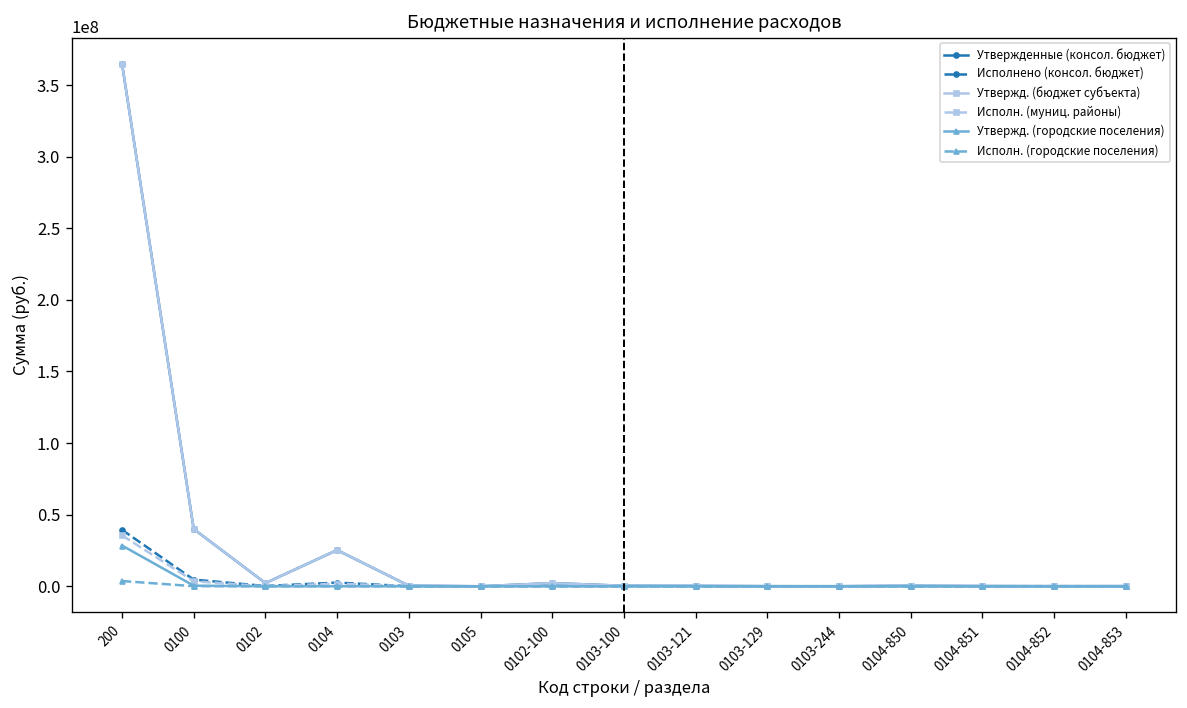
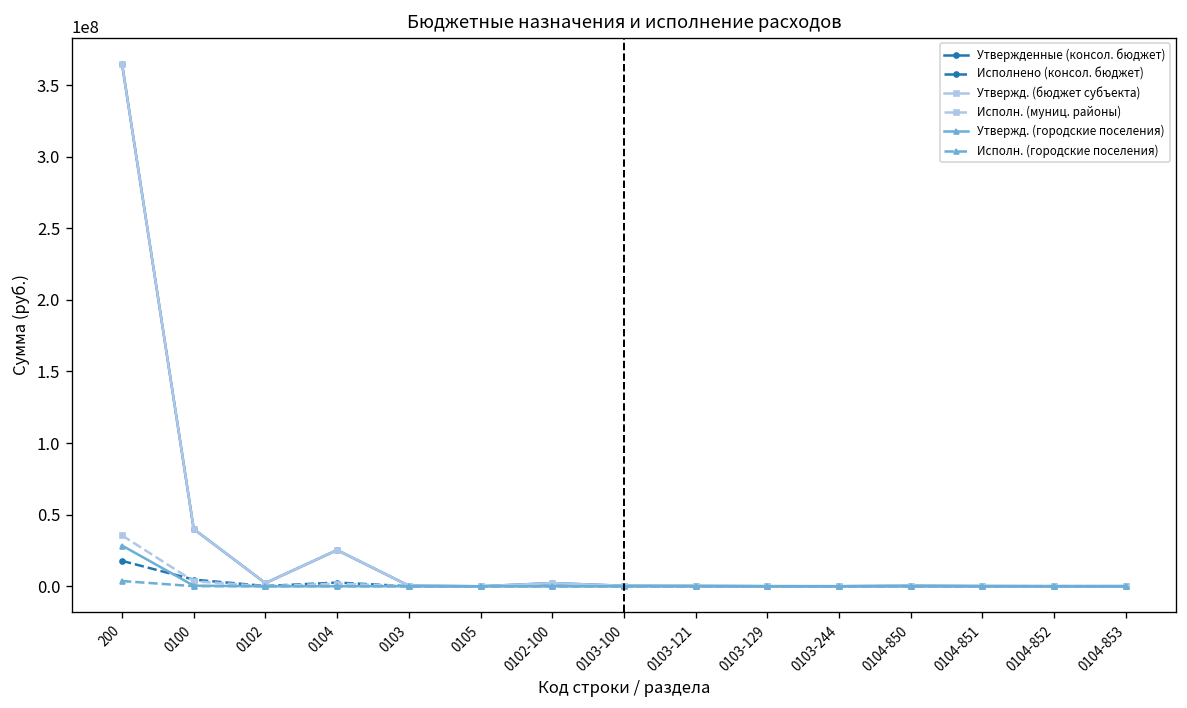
  {
    "Исполнено (консол. бюджет)": {
-     "200": 39000000
+     "200": 18000000
    }
  }
